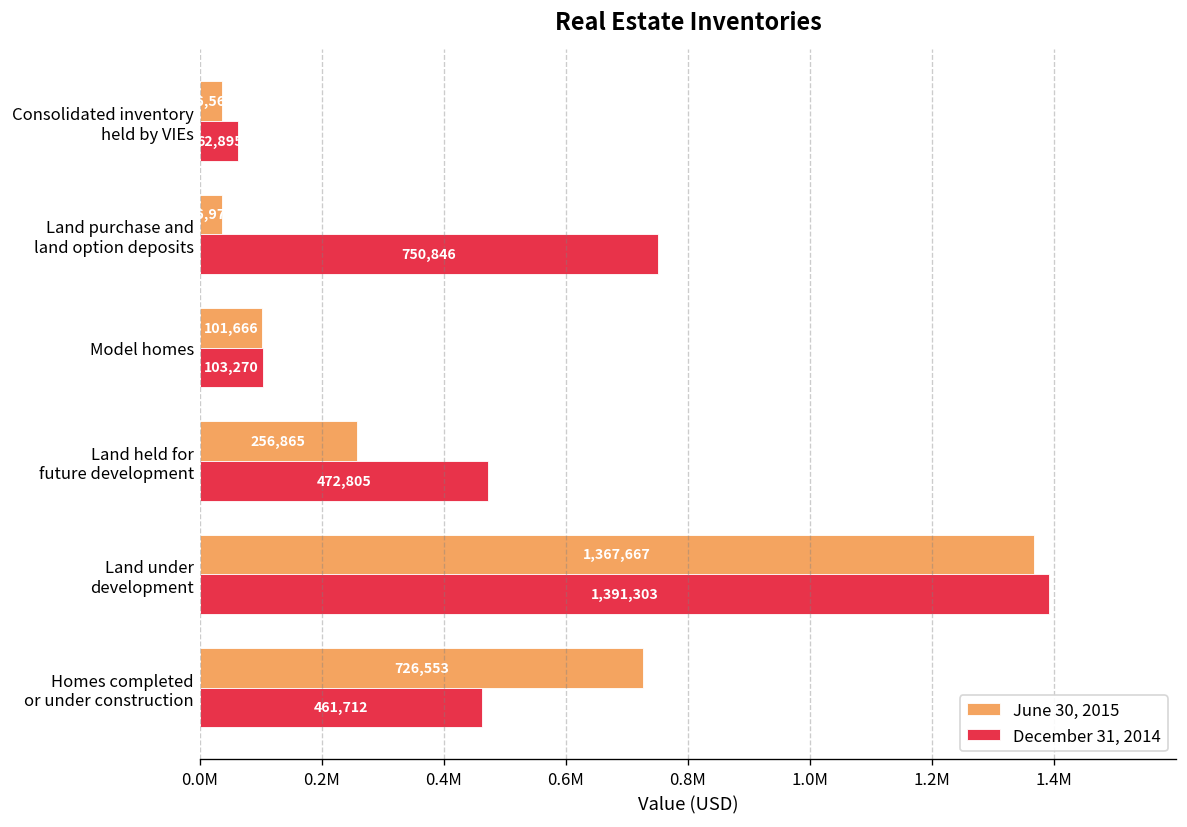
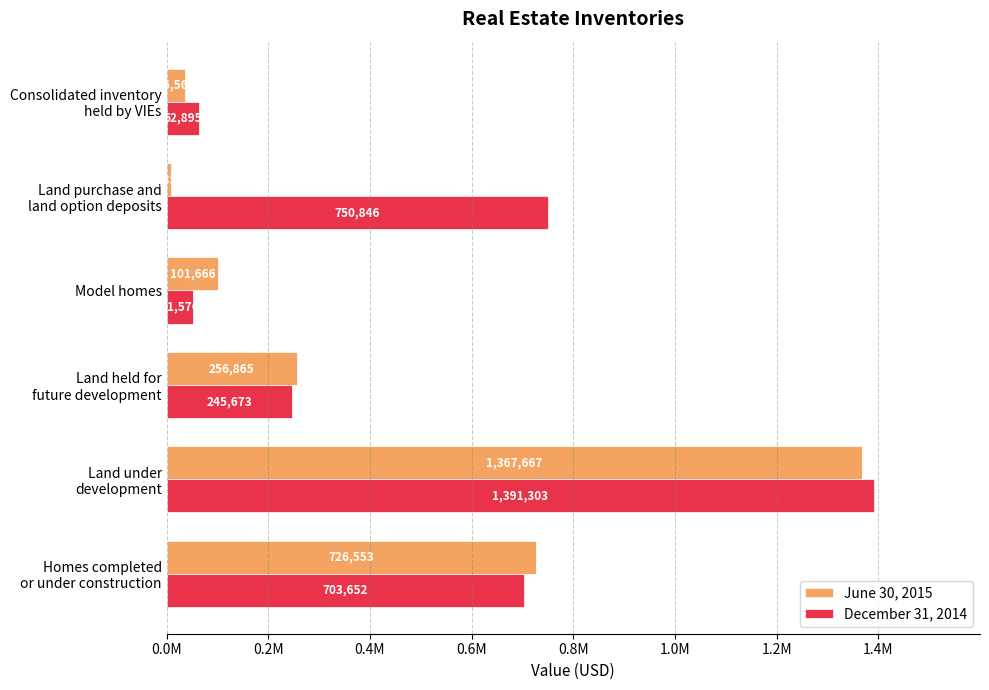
  {
    "June 30, 2015": {
      "Consolidated inventory held by VIEs": "40000",
-     "Land purchase and land option deposits": "40000"
+     "Land purchase and land option deposits": "10000"
    },
    "December 31, 2014": {
      "Consolidated inventory held by VIEs": "62,895",
      "Land purchase and land option deposits": "750,846",
-     "Model homes": "103,270",
-     "Land held for future development": "472,805",
+     "Model homes": "51,576",
+     "Land held for future development": "245,673",
      "Land under development": "1,391,303",
-     "Homes completed or under construction": "461,712"
+     "Homes completed or under construction": "703,652"
    }
  }
